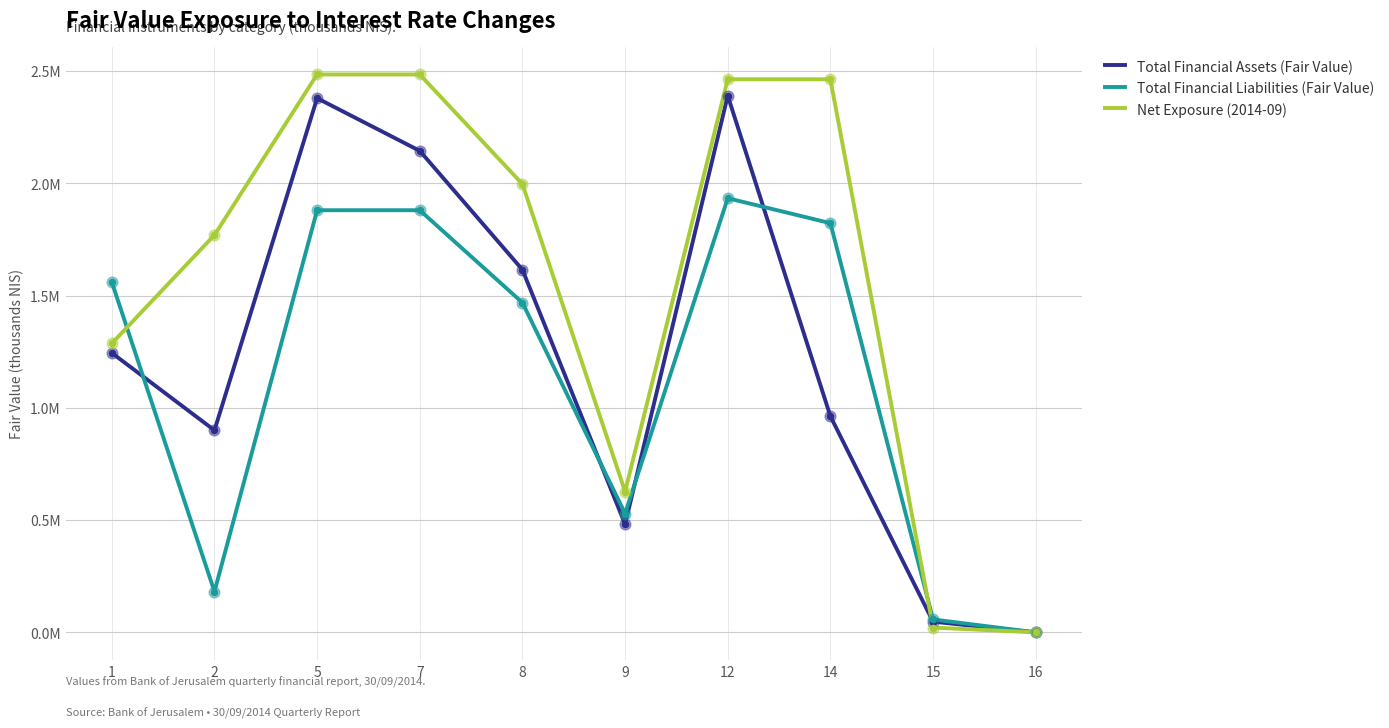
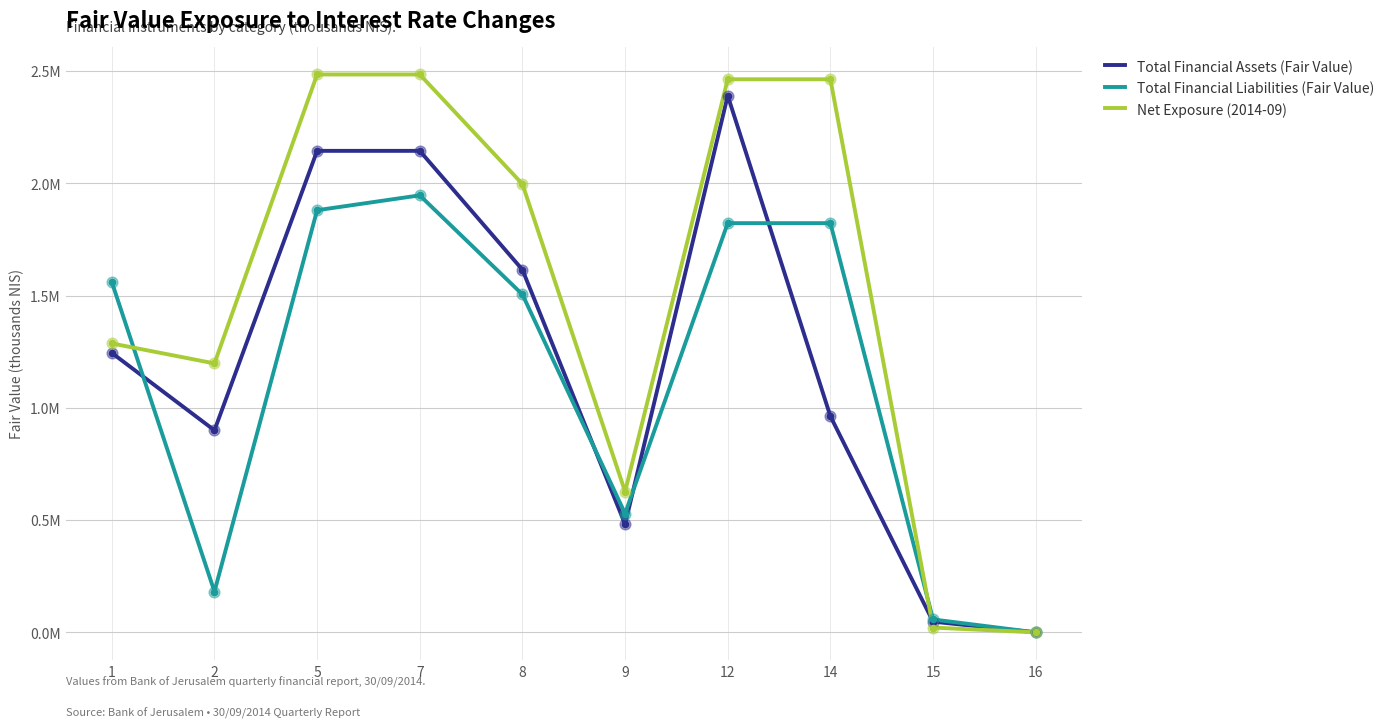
  {
    "Total Financial Assets (Fair Value)": {
      "1": 1240000,
      "2": 900000,
-     "5": 2380000,
+     "5": 2140000,
      "7": 2140000,
      "8": 1620000,
      "9": 480000,
      "12": 2390000,
      "14": 960000
    },
    "Total Financial Liabilities (Fair Value)": {
      "1": 1560000,
      "2": 180000,
      "5": 1880000,
-     "7": 1880000,
-     "8": 1470000,
+     "7": 1950000,
+     "8": 1510000,
      "9": 530000,
-     "12": 1930000,
+     "12": 1820000,
      "14": 1820000
    },
    "Net Exposure (2014-09)": {
      "1": 1290000,
-     "2": 1770000,
+     "2": 1200000,
      "5": 2480000,
      "7": 2480000,
      "8": 2000000,
      "9": 630000,
      "12": 2460000,
      "14": 2460000,
      "15": 20000
    }
  }
